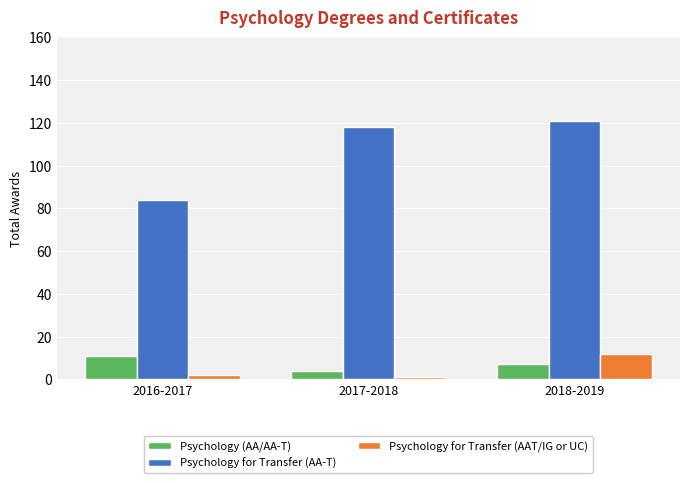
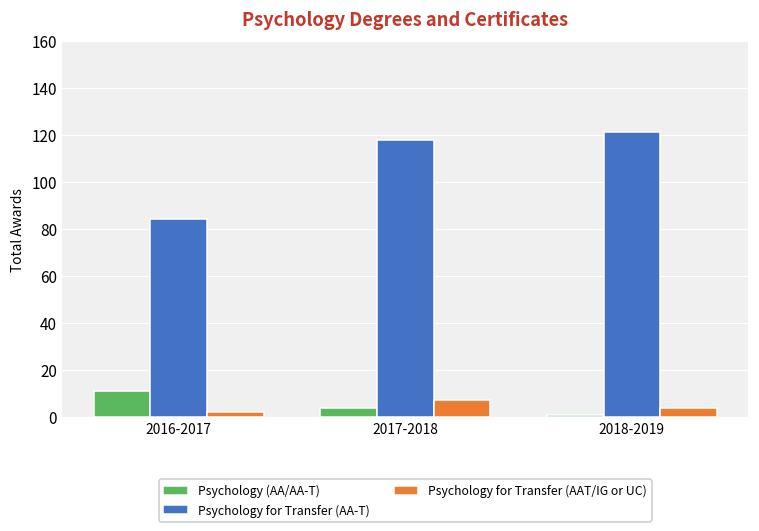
  {
    "Psychology (AA/AA-T)": {
      "2016-2017": 11,
      "2017-2018": 4,
-     "2018-2019": 7
+     "2018-2019": 1
    },
    "Psychology for Transfer (AA-T)": {
      "2016-2017": 84,
      "2017-2018": 118,
      "2018-2019": 121
    },
    "Psychology for Transfer (AAT/IG or UC)": {
      "2016-2017": 2,
-     "2017-2018": 1,
-     "2018-2019": 12
+     "2017-2018": 7,
+     "2018-2019": 4
    }
  }
